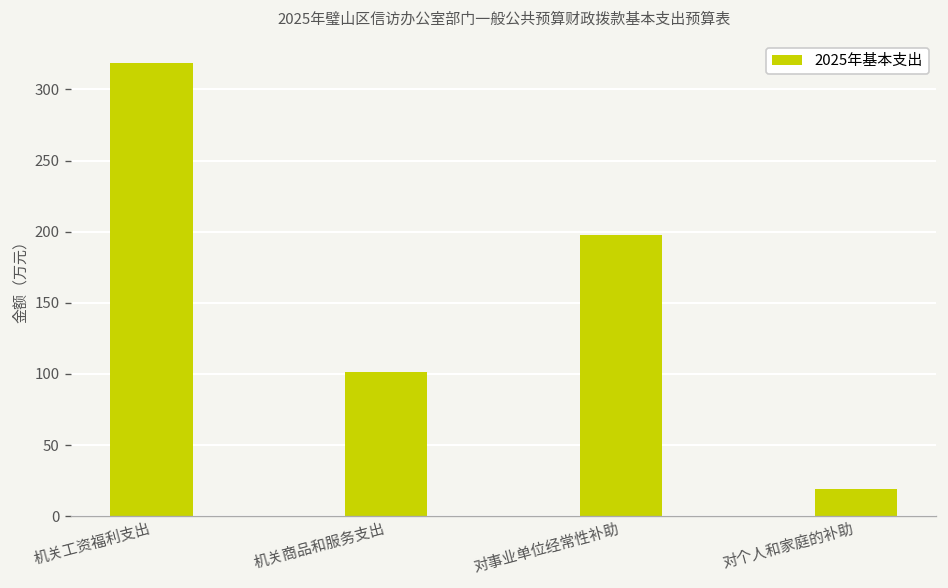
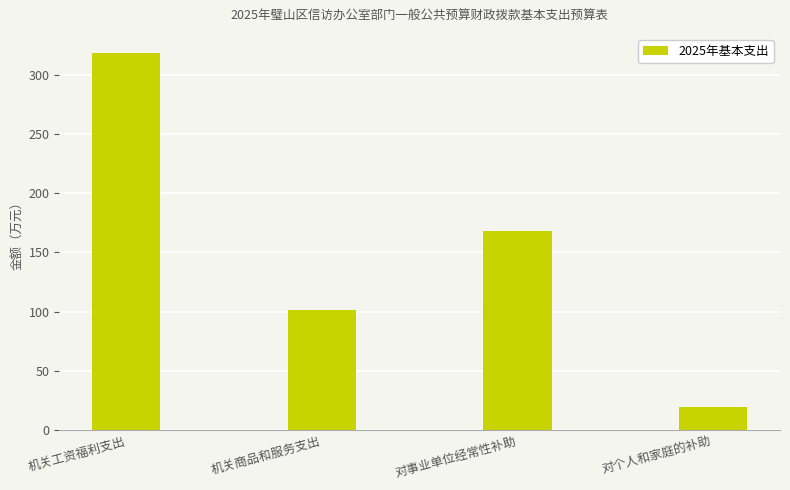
  {
    "机关工资福利支出": 318,
    "机关商品和服务支出": 102,
-   "对事业单位经常性补助": 197,
+   "对事业单位经常性补助": 168,
    "对个人和家庭的补助": 19
  }
